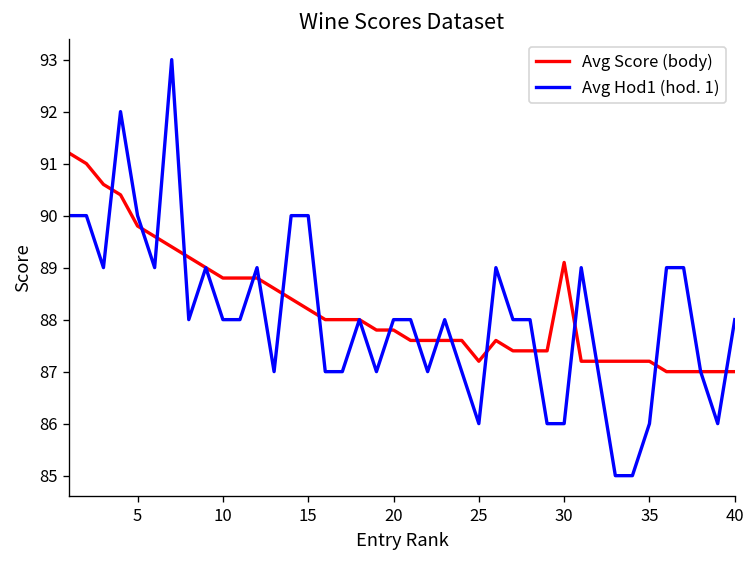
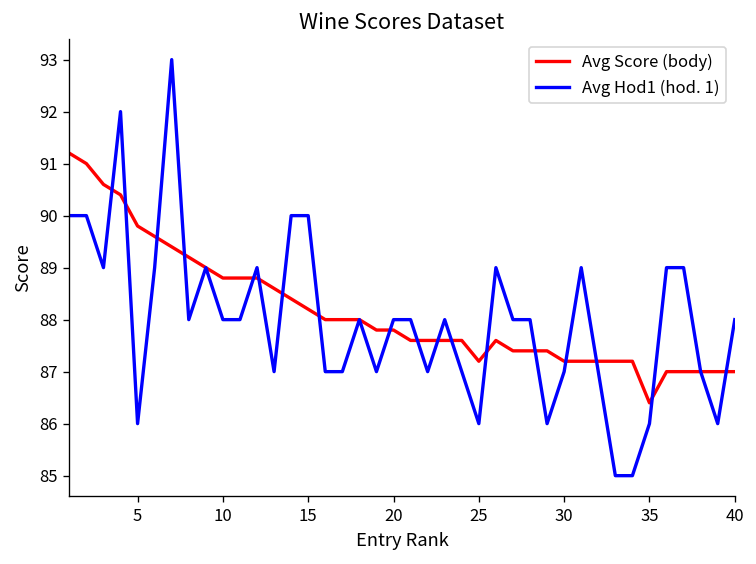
  {
    "Avg Score (body)": {
      "5": 89.8,
      "10": 88.8,
      "15": 88.2,
      "20": 87.8,
      "25": 87.2,
-     "30": 89.1,
-     "35": 87.2,
+     "30": 87.2,
+     "35": 86.4,
      "40": 87.0
    },
    "Avg Hod1 (hod. 1)": {
-     "5": 90,
+     "5": 86,
      "10": 88,
      "15": 90,
      "20": 88,
      "25": 86,
-     "30": 86,
+     "30": 87,
      "35": 86,
      "40": 88
    }
  }
